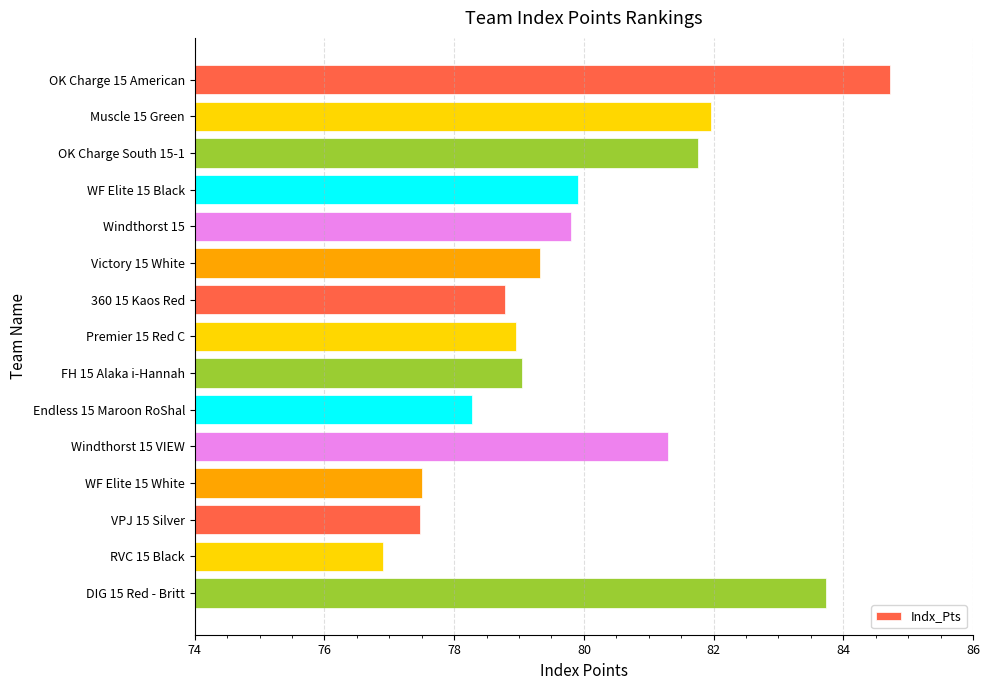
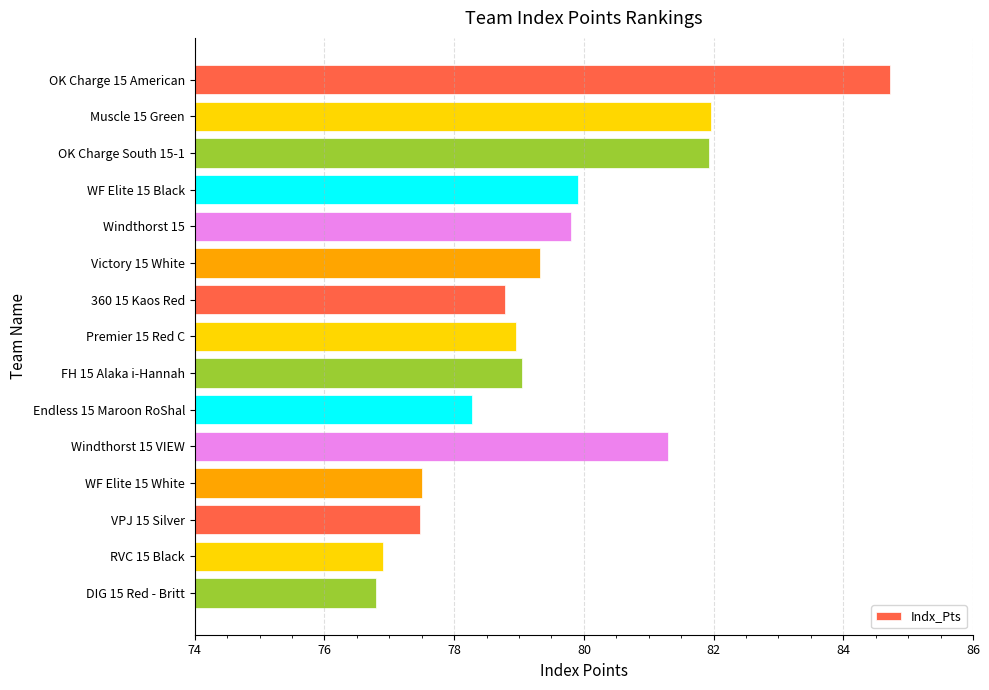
  {
    "OK Charge 15 American": 84.7,
    "Muscle 15 Green": 82.0,
-   "OK Charge South 15-1": 81.8,
+   "OK Charge South 15-1": 81.9,
    "WF Elite 15 Black": 79.9,
    "Windthorst 15": 79.8,
    "Victory 15 White": 79.3,
    "360 15 Kaos Red": 78.8,
    "Premier 15 Red C": 79.0,
    "FH 15 Alaka i-Hannah": 79.0,
    "Endless 15 Maroon RoShal": 78.3,
    "Windthorst 15 VIEW": 81.3,
    "WF Elite 15 White": 77.5,
    "VPJ 15 Silver": 77.5,
    "RVC 15 Black": 76.9,
-   "DIG 15 Red - Britt": 83.7
+   "DIG 15 Red - Britt": 76.8
  }
